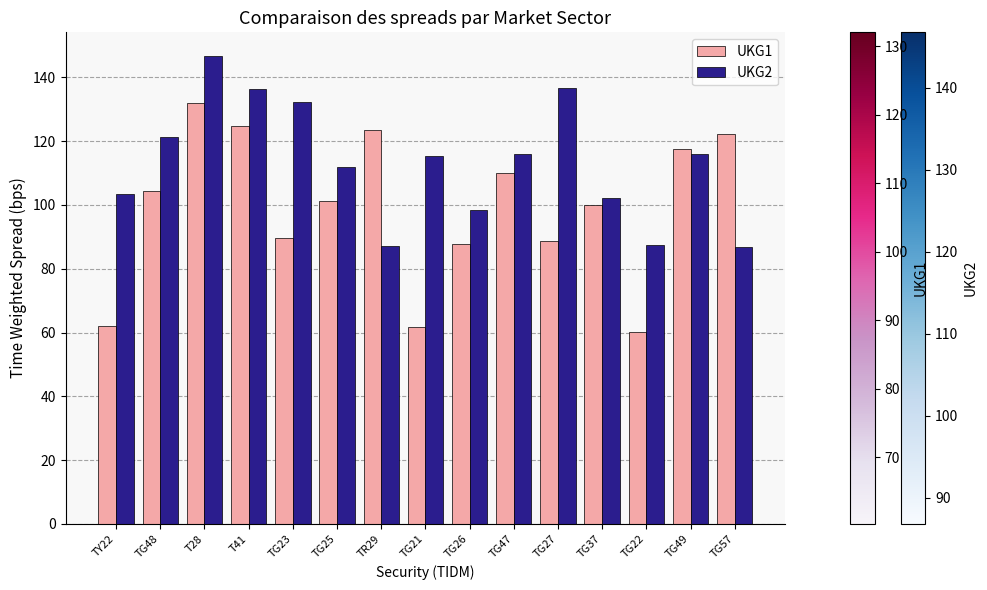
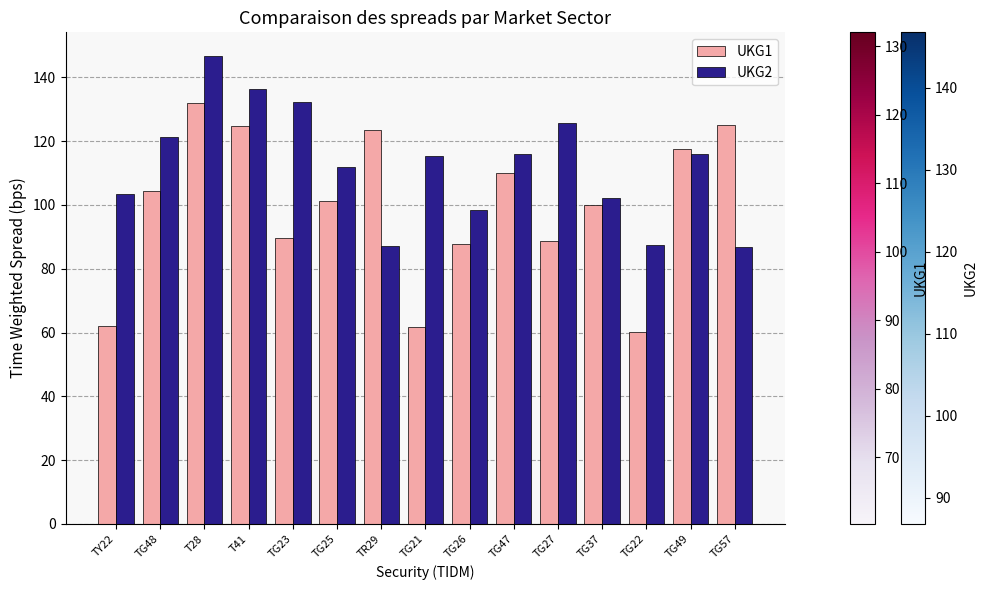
  {
    "UKG1": {
      "TY22": 62,
      "TG48": 104,
      "T28": 132,
      "T41": 125,
      "TG23": 90,
      "TG25": 101,
      "TR29": 124,
      "TG21": 62,
      "TG26": 88,
      "TG47": 110,
      "TG27": 89,
      "TG37": 100,
      "TG22": 60,
      "TG49": 117,
-     "TG57": 122
+     "TG57": 125
    },
    "UKG2": {
      "TY22": 103,
      "TG48": 121,
      "T28": 147,
      "T41": 136,
      "TG23": 132,
      "TG25": 112,
      "TR29": 87,
      "TG21": 115,
      "TG26": 98,
      "TG47": 116,
-     "TG27": 137,
+     "TG27": 126,
      "TG37": 102,
      "TG22": 88,
      "TG49": 116,
      "TG57": 87
    }
  }
